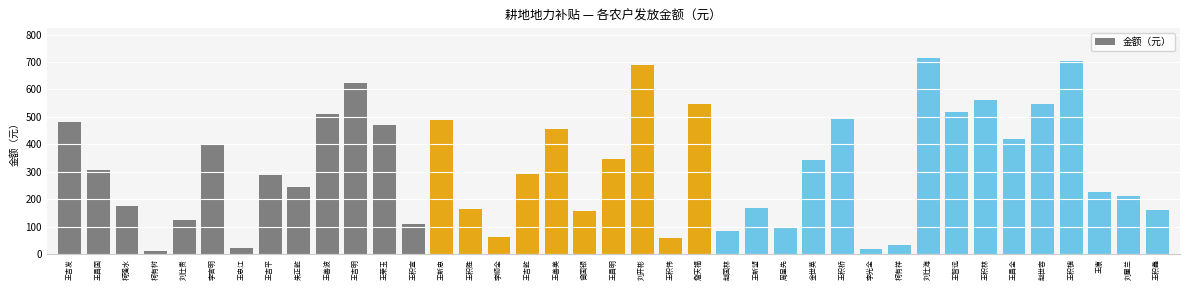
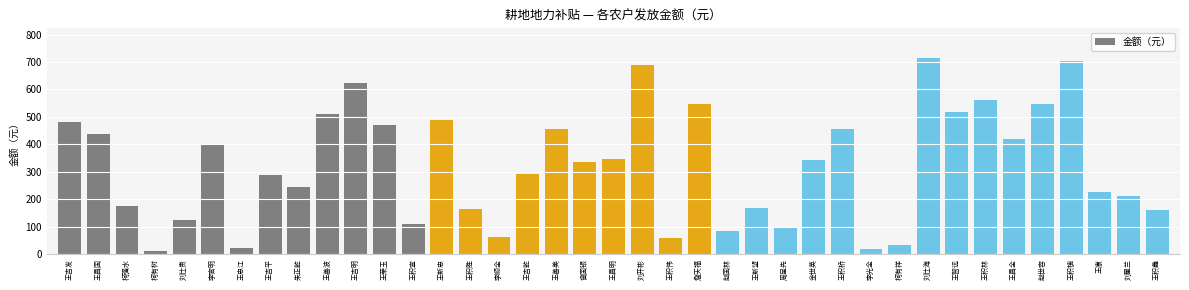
  {
    "王吉发": 480,
-   "王昌国": 310,
+   "王昌国": 440,
    "柯强水": 170,
    "柯有树": 10,
    "刘仕贵": 120,
    "李官明": 400,
    "王忠江": 20,
    "王吉平": 290,
    "朱正乾": 240,
    "王善波": 510,
    "王吉明": 620,
    "王荣玉": 470,
    "王积宣": 110,
    "王新忠": 490,
    "王积胜": 160,
    "李顺全": 60,
    "王吉乾": 290,
    "王善美": 450,
-   "曾国银": 160,
+   "曾国银": 330,
    "王昌明": 350,
    "刘开彬": 690,
    "王积伟": 60,
    "詹天福": 550,
    "赵国林": 90,
    "王新望": 170,
    "周呈先": 100,
    "金世英": 340,
-   "王积桥": 490,
+   "王积桥": 450,
    "李光全": 20,
    "柯有祥": 30,
    "刘仕海": 720,
    "王智远": 520,
    "王积林": 560,
    "王昌全": 420,
    "赵世容": 550,
    "王积槐": 700,
    "王康": 230,
    "刘星兰": 210,
    "王积鑫": 160
  }
